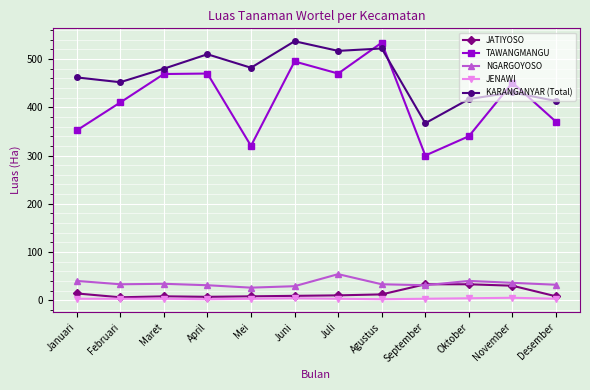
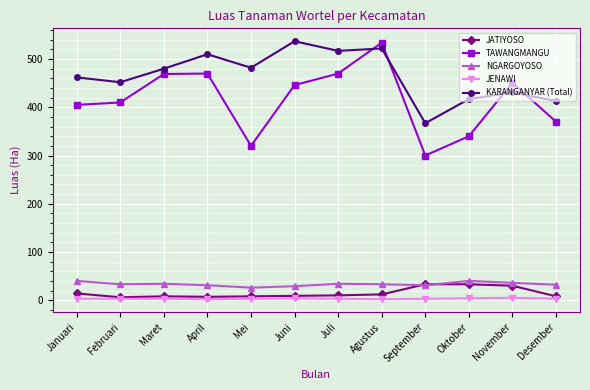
  {
    "TAWANGMANGU": {
-     "Januari": 350,
+     "Januari": 410,
      "Februari": 410,
      "Maret": 470,
      "April": 470,
      "Mei": 320,
-     "Juni": 500,
+     "Juni": 450,
      "Juli": 470,
      "Agustus": 530,
      "September": 300,
      "Oktober": 340,
      "Desember": 370
    },
    "NGARGOYOSO": {
      "Januari": 40,
      "Februari": 30,
      "Maret": 30,
      "April": 30,
      "Mei": 30,
      "Juni": 30,
-     "Juli": 50,
+     "Juli": 30,
      "Agustus": 30,
      "Oktober": 40,
      "November": 40,
      "Desember": 30
    },
    "JENAWI": {
      "Januari": 0,
      "Juli": 0,
      "Agustus": 0,
      "September": 0,
      "Oktober": 0,
      "November": 10
    }
  }
